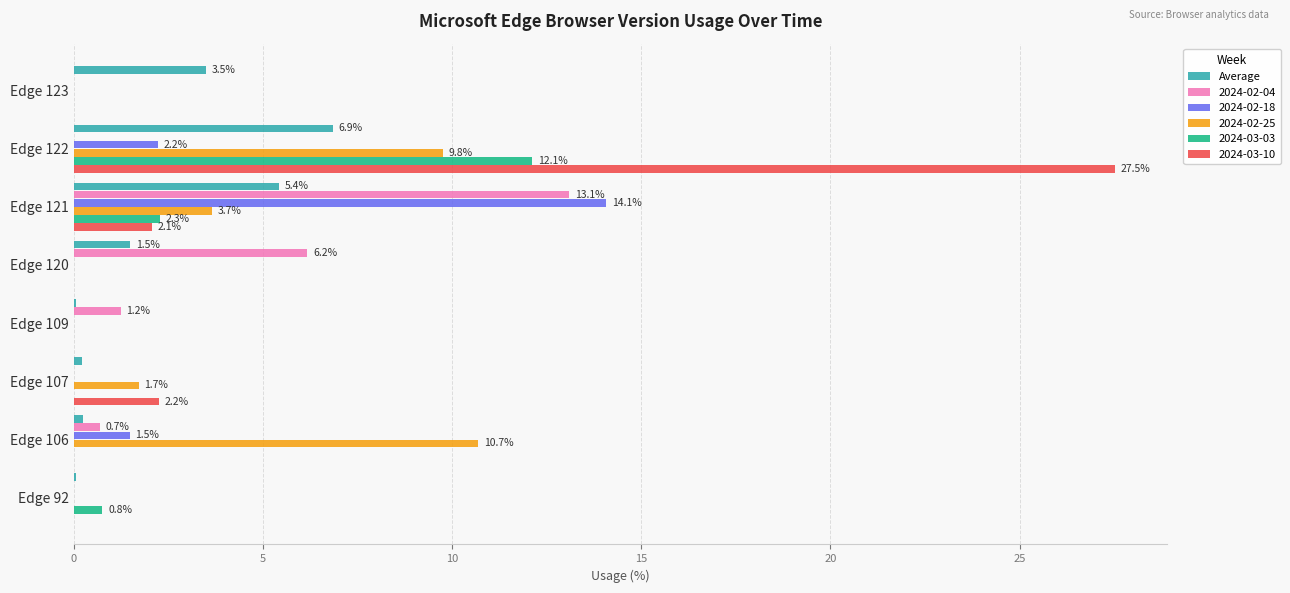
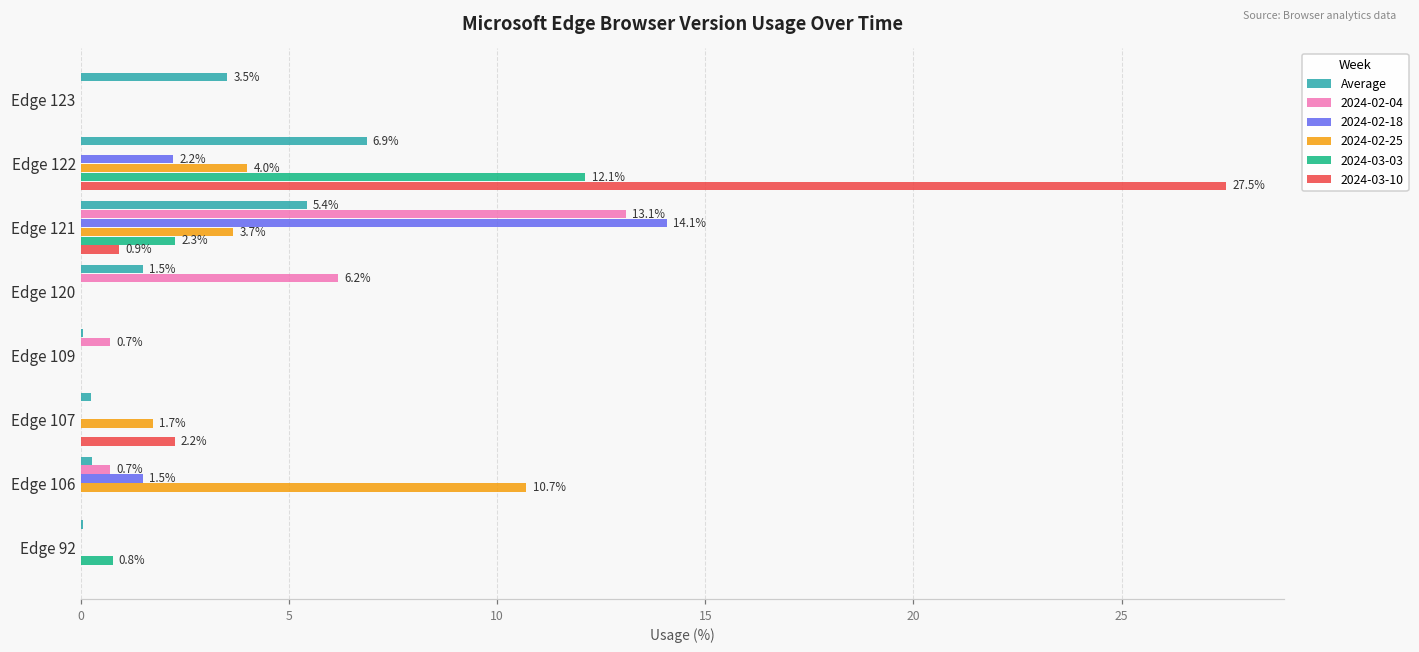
  {
    "2024-02-04": {
      "Edge 121": "13.1%",
      "Edge 120": "6.2%",
-     "Edge 109": "1.2%",
+     "Edge 109": "0.7%",
      "Edge 106": "0.7%"
    },
    "2024-02-18": {
      "Edge 122": "2.2%",
      "Edge 121": "14.1%",
      "Edge 106": "1.5%"
    },
    "2024-02-25": {
-     "Edge 122": "9.8%",
+     "Edge 122": "4.0%",
      "Edge 121": "3.7%",
      "Edge 107": "1.7%",
      "Edge 106": "10.7%"
    },
    "2024-03-10": {
      "Edge 122": "27.5%",
-     "Edge 121": "2.1%",
+     "Edge 121": "0.9%",
      "Edge 107": "2.2%"
    }
  }
